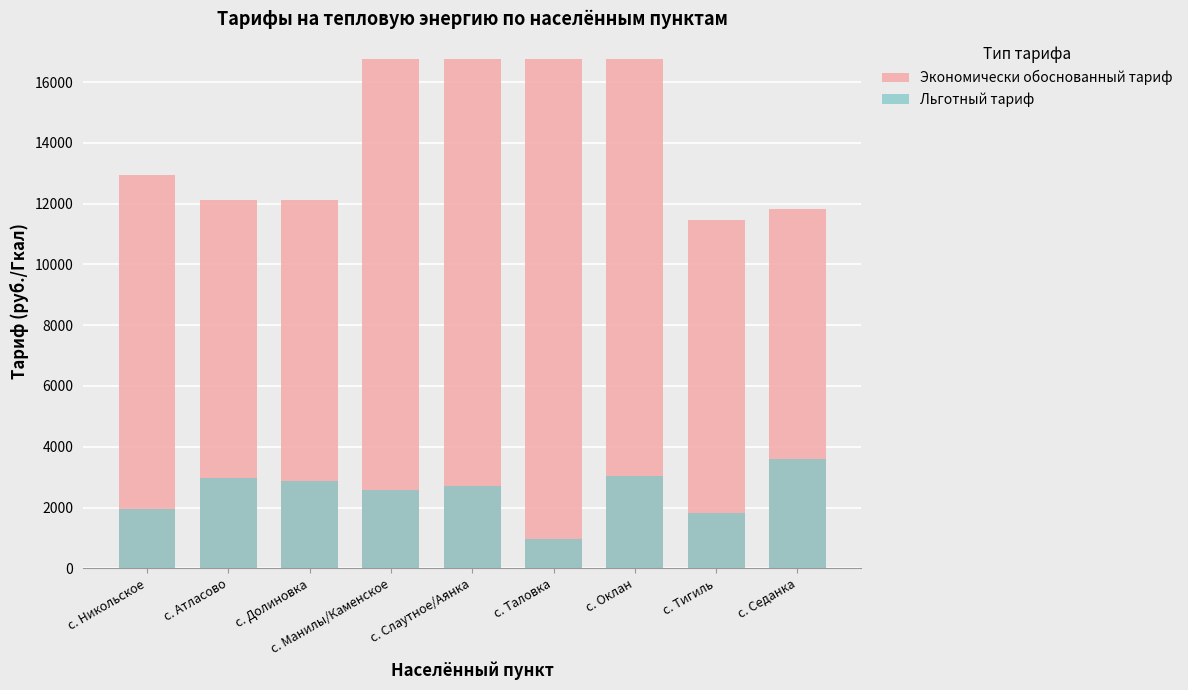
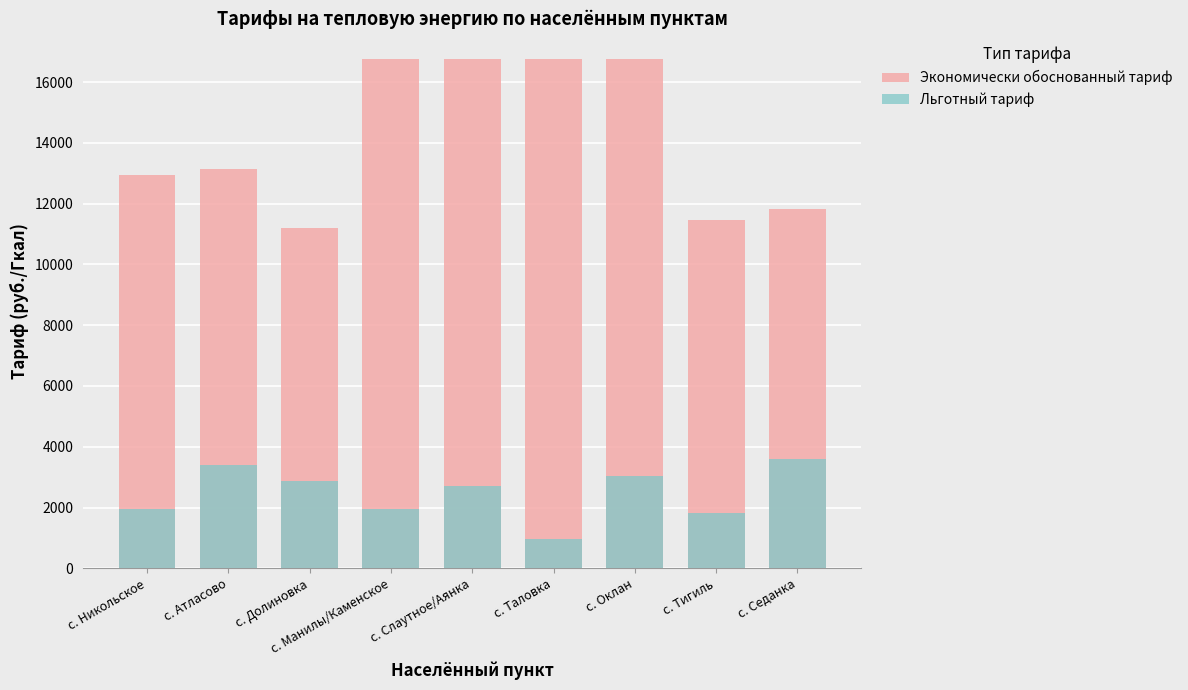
  {
    "Экономически обоснованный тариф": {
      "с. Никольское": 13000,
-     "с. Атласово": 12100,
-     "с. Долиновка": 12100,
+     "с. Атласово": 13100,
+     "с. Долиновка": 11200,
      "с. Манилы/Каменское": 16800,
      "с. Слаутное/Аянка": 16800,
      "с. Таловка": 16800,
      "с. Оклан": 16800,
      "с. Тигиль": 11500,
      "с. Седанка": 11800
    },
    "Льготный тариф": {
-     "с. Атласово": 3000,
-     "с. Манилы/Каменское": 2600
+     "с. Атласово": 3400,
+     "с. Манилы/Каменское": 2000
    }
  }
